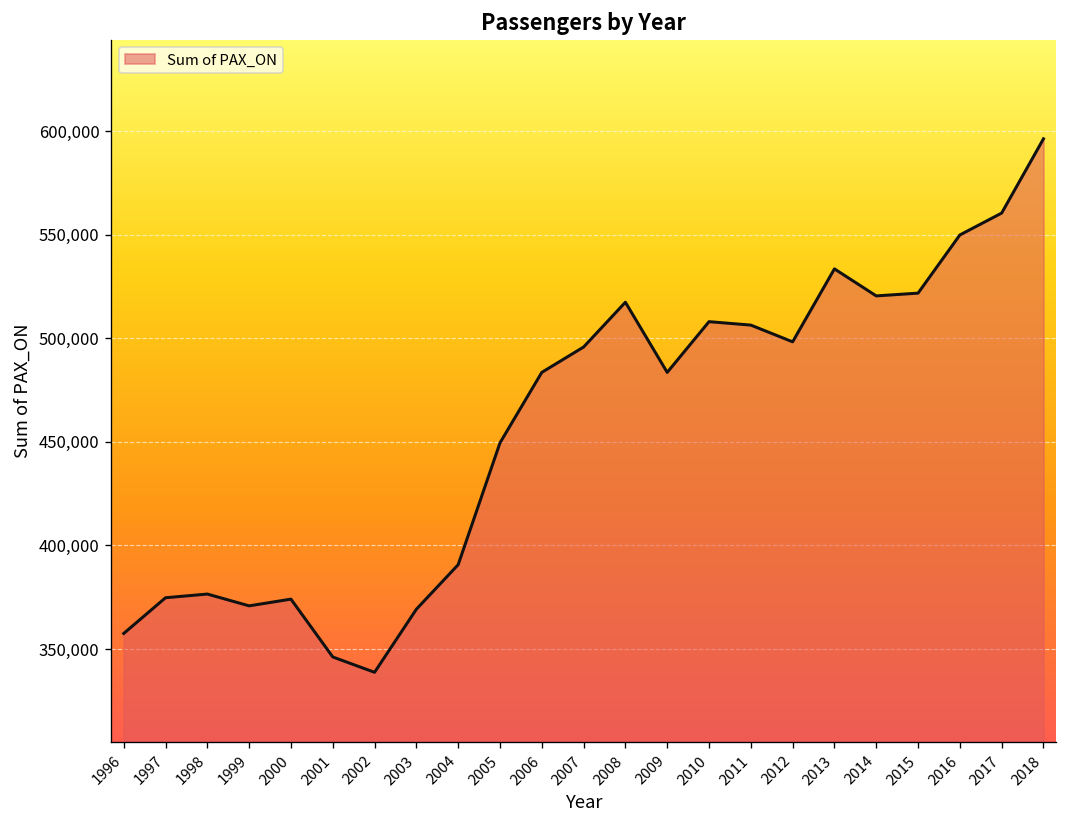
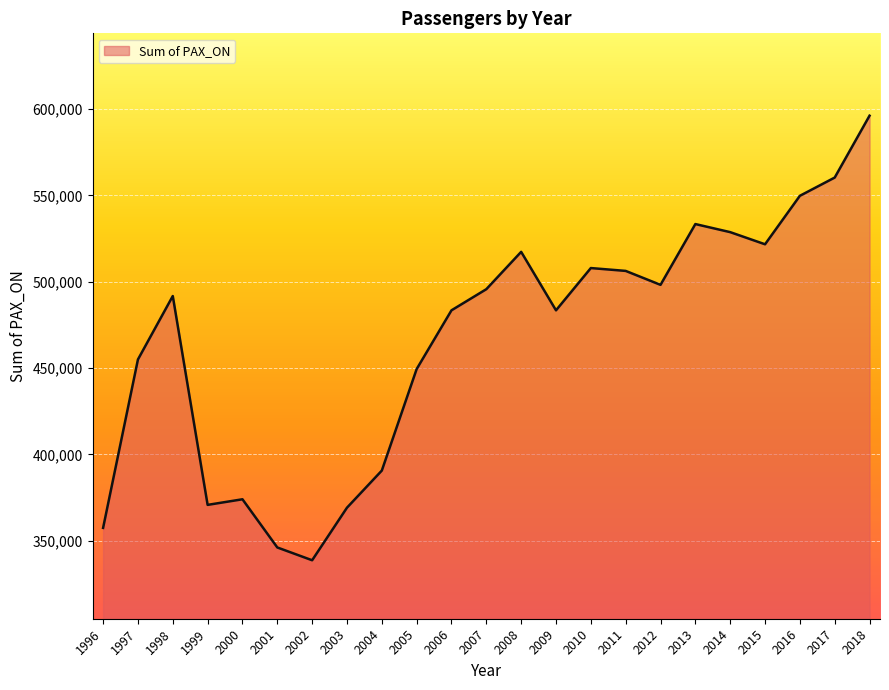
  {
    "1996": "357,000",
-   "1997": "375,000",
-   "1998": "377,000",
+   "1997": "455,000",
+   "1998": "492,000",
    "1999": "371,000",
    "2000": "374,000",
    "2001": "346,000",
    "2002": "339,000",
    "2003": "369,000",
    "2004": "391,000",
    "2005": "449,000",
    "2006": "483,000",
    "2007": "496,000",
    "2008": "517,000",
    "2009": "483,000",
    "2010": "508,000",
    "2011": "506,000",
    "2012": "498,000",
    "2013": "533,000",
-   "2014": "520,000",
+   "2014": "529,000",
    "2015": "522,000",
    "2016": "550,000",
    "2017": "560,000",
    "2018": "596,000"
  }
